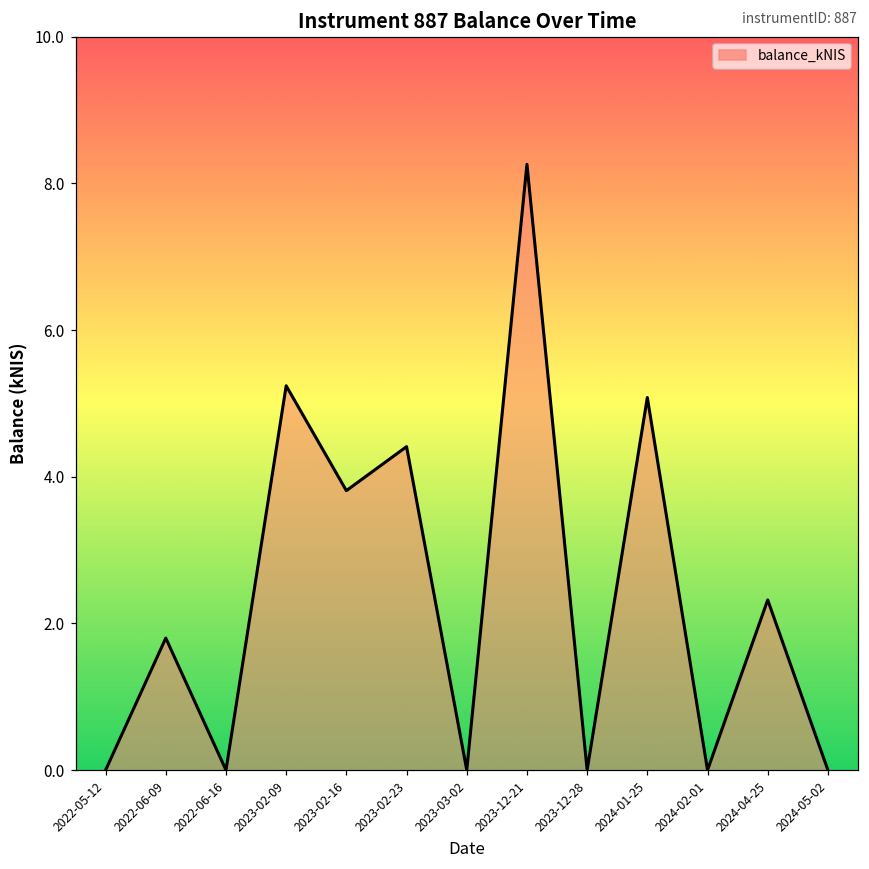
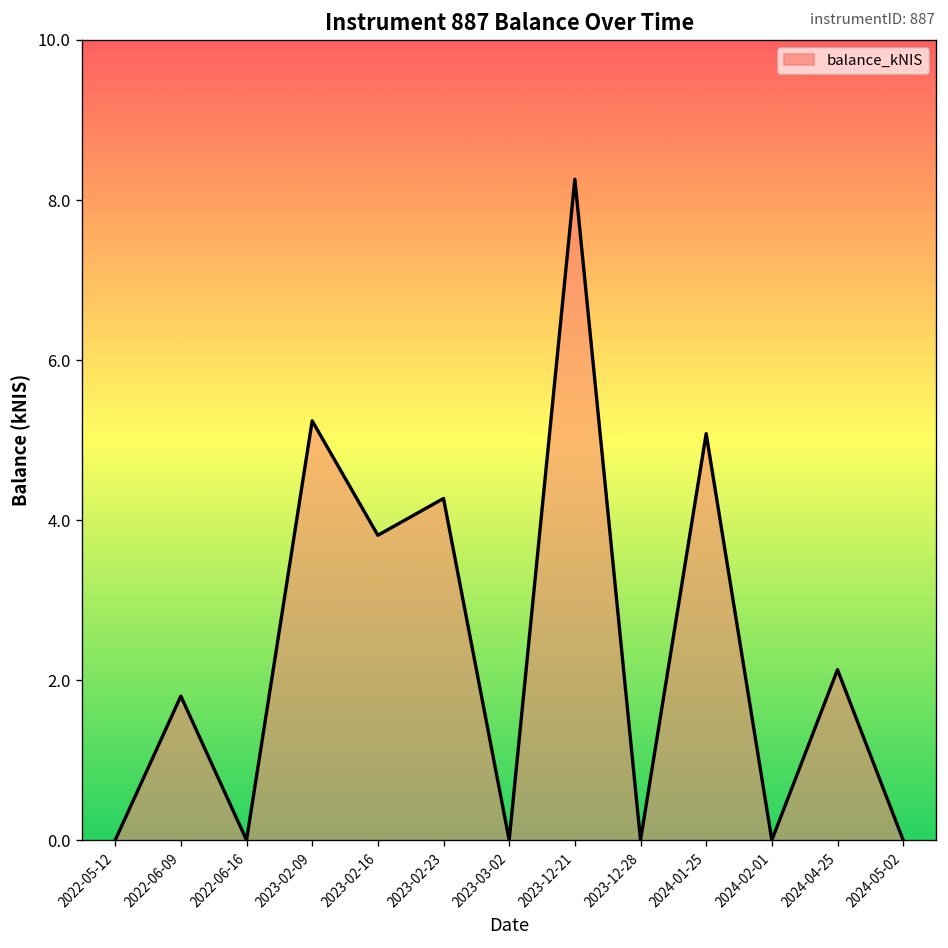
  {
    "2022-05-12": 0.0,
    "2022-06-09": 1.8,
    "2022-06-16": 0.0,
    "2023-02-09": 5.2,
    "2023-02-16": 3.8,
-   "2023-02-23": 4.4,
+   "2023-02-23": 4.3,
    "2023-03-02": 0.0,
    "2023-12-21": 8.3,
    "2023-12-28": 0.0,
    "2024-01-25": 5.1,
    "2024-02-01": 0.0,
-   "2024-04-25": 2.3,
+   "2024-04-25": 2.1,
    "2024-05-02": 0.0
  }
